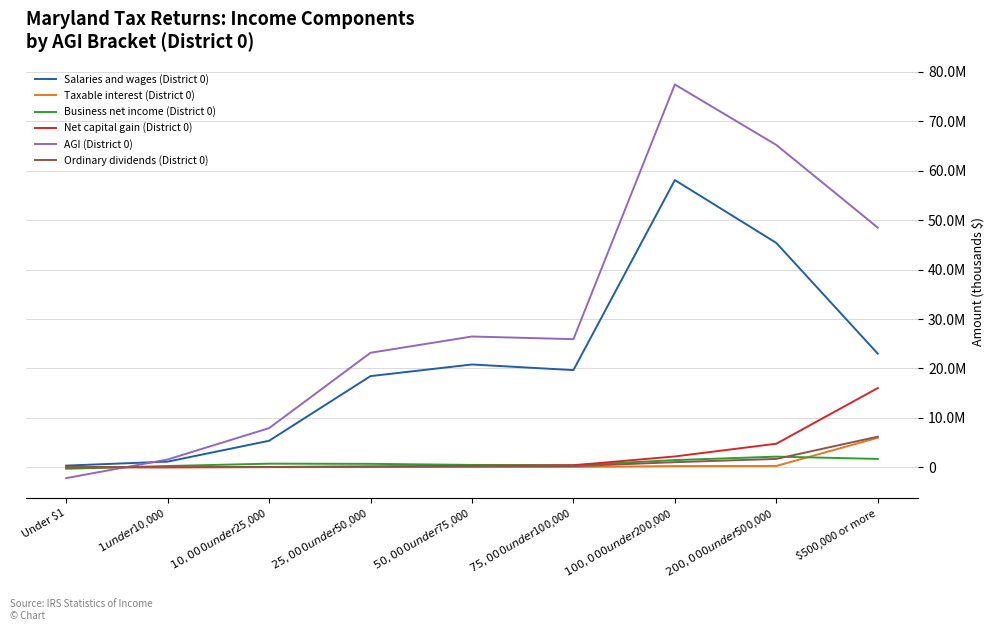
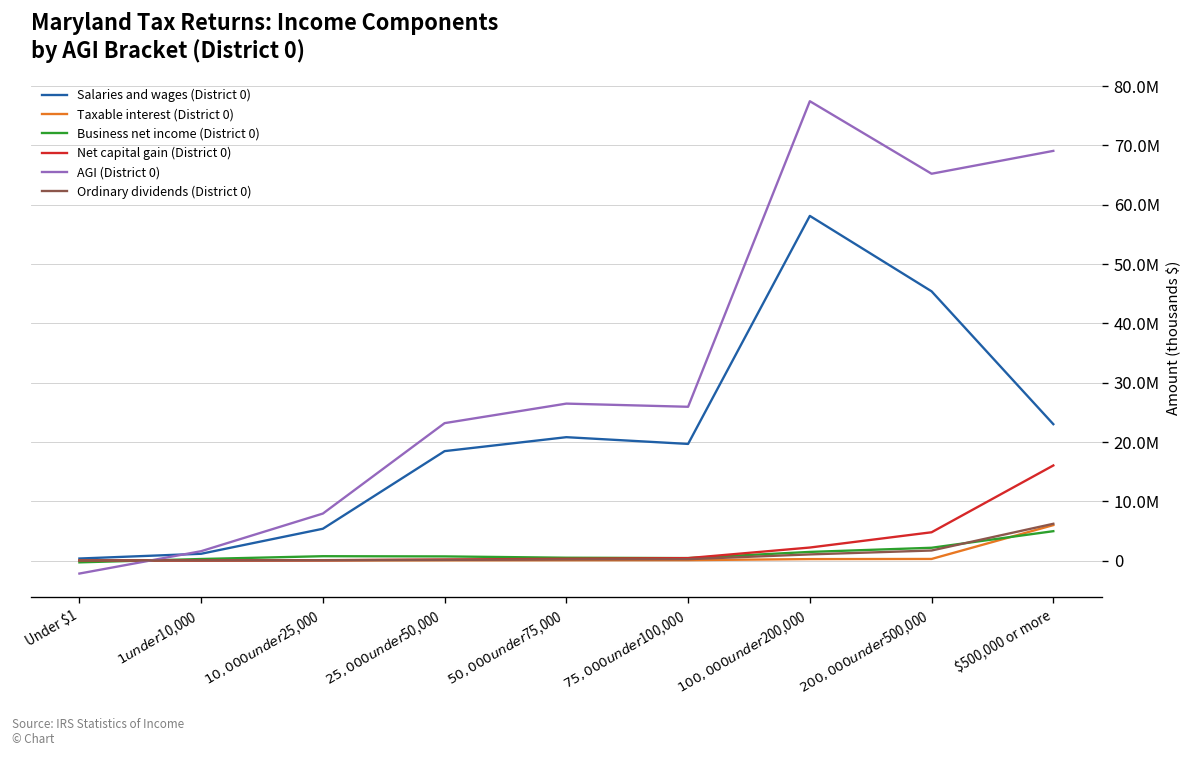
  {
    "Salaries and wages (District 0)": {
      "$500,000 or more": 23000000
    },
    "Business net income (District 0)": {
-     "$500,000 or more": 2000000
+     "$500,000 or more": 5000000
    },
    "Net capital gain (District 0)": {
      "$500,000 or more": 16000000
    },
    "AGI (District 0)": {
      "Under $1": -2000000,
-     "$500,000 or more": 48000000
+     "$500,000 or more": 69000000
    }
  }
